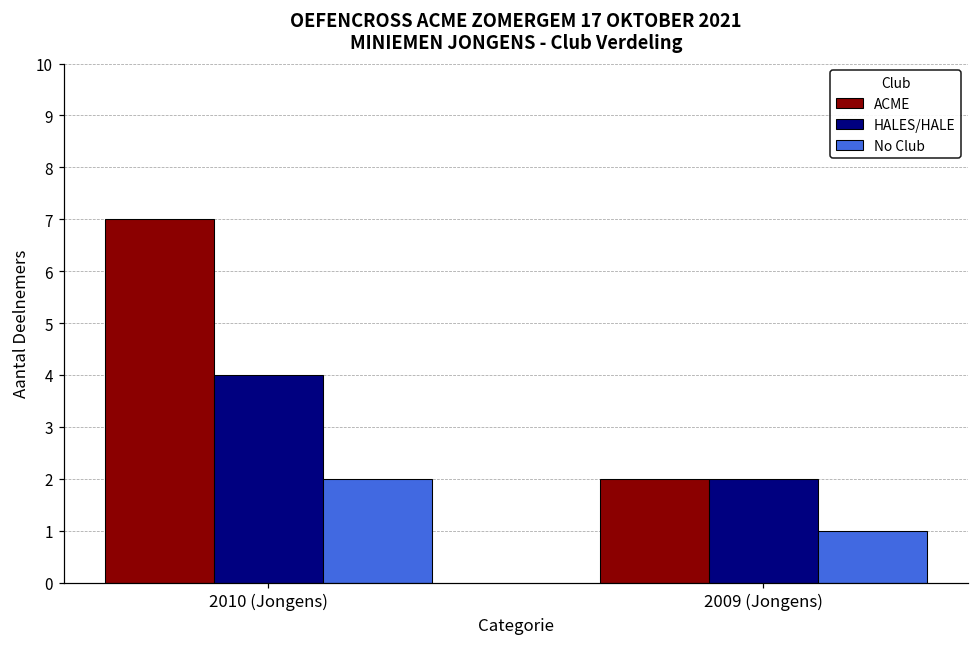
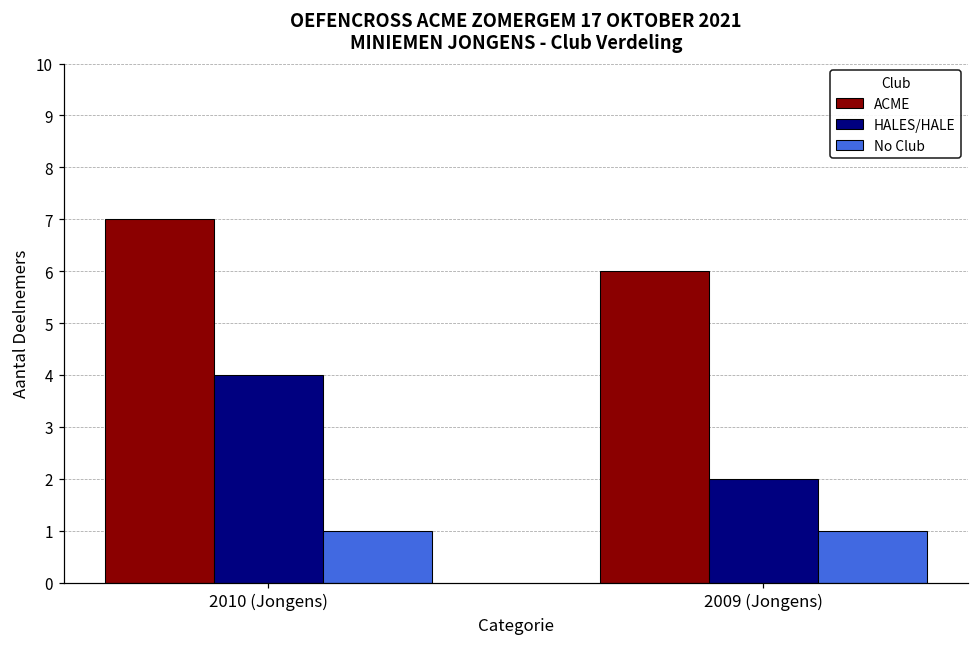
  {
    "ACME": {
      "2010 (Jongens)": 7,
-     "2009 (Jongens)": 2
+     "2009 (Jongens)": 6
    },
    "HALES/HALE": {
      "2010 (Jongens)": 4,
      "2009 (Jongens)": 2
    },
    "No Club": {
-     "2010 (Jongens)": 2,
+     "2010 (Jongens)": 1,
      "2009 (Jongens)": 1
    }
  }
